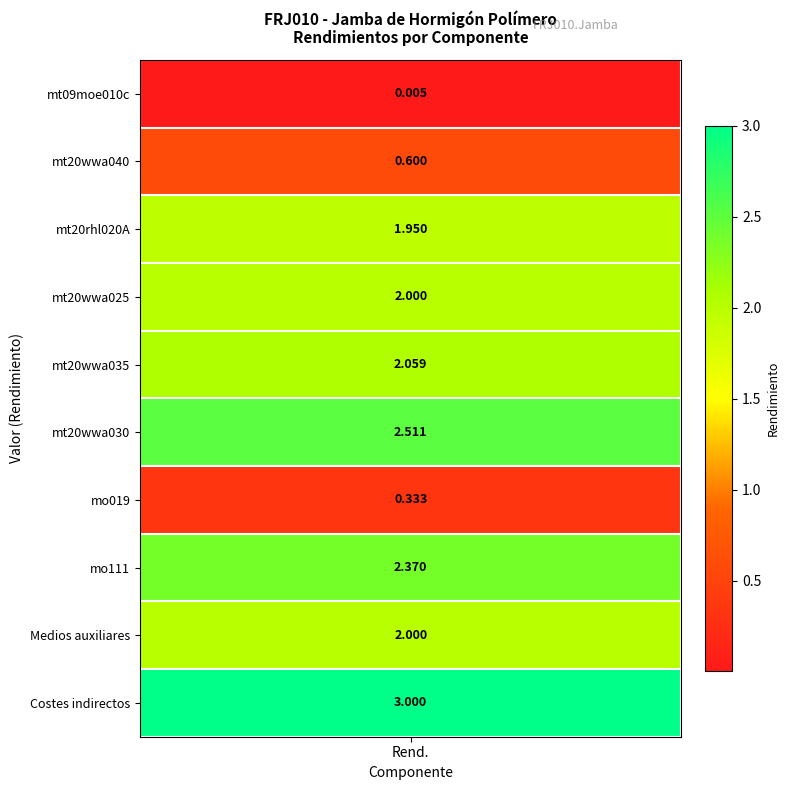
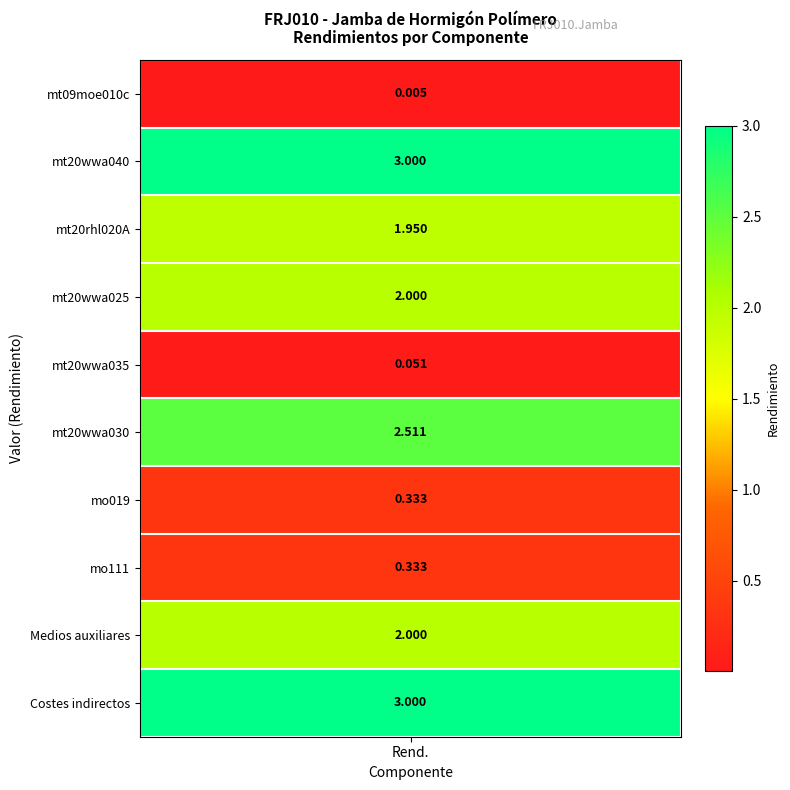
  {
    "mt09moe010c": {
      "Rend.": 0.005
    },
    "mt20wwa040": {
-     "Rend.": 0.600
+     "Rend.": 3.000
    },
    "mt20rhl020A": {
      "Rend.": 1.950
    },
    "mt20wwa025": {
      "Rend.": 2.000
    },
    "mt20wwa035": {
-     "Rend.": 2.059
+     "Rend.": 0.051
    },
    "mt20wwa030": {
      "Rend.": 2.511
    },
    "mo019": {
      "Rend.": 0.333
    },
    "mo111": {
-     "Rend.": 2.370
+     "Rend.": 0.333
    },
    "Medios auxiliares": {
      "Rend.": 2.000
    },
    "Costes indirectos": {
      "Rend.": 3.000
    }
  }
